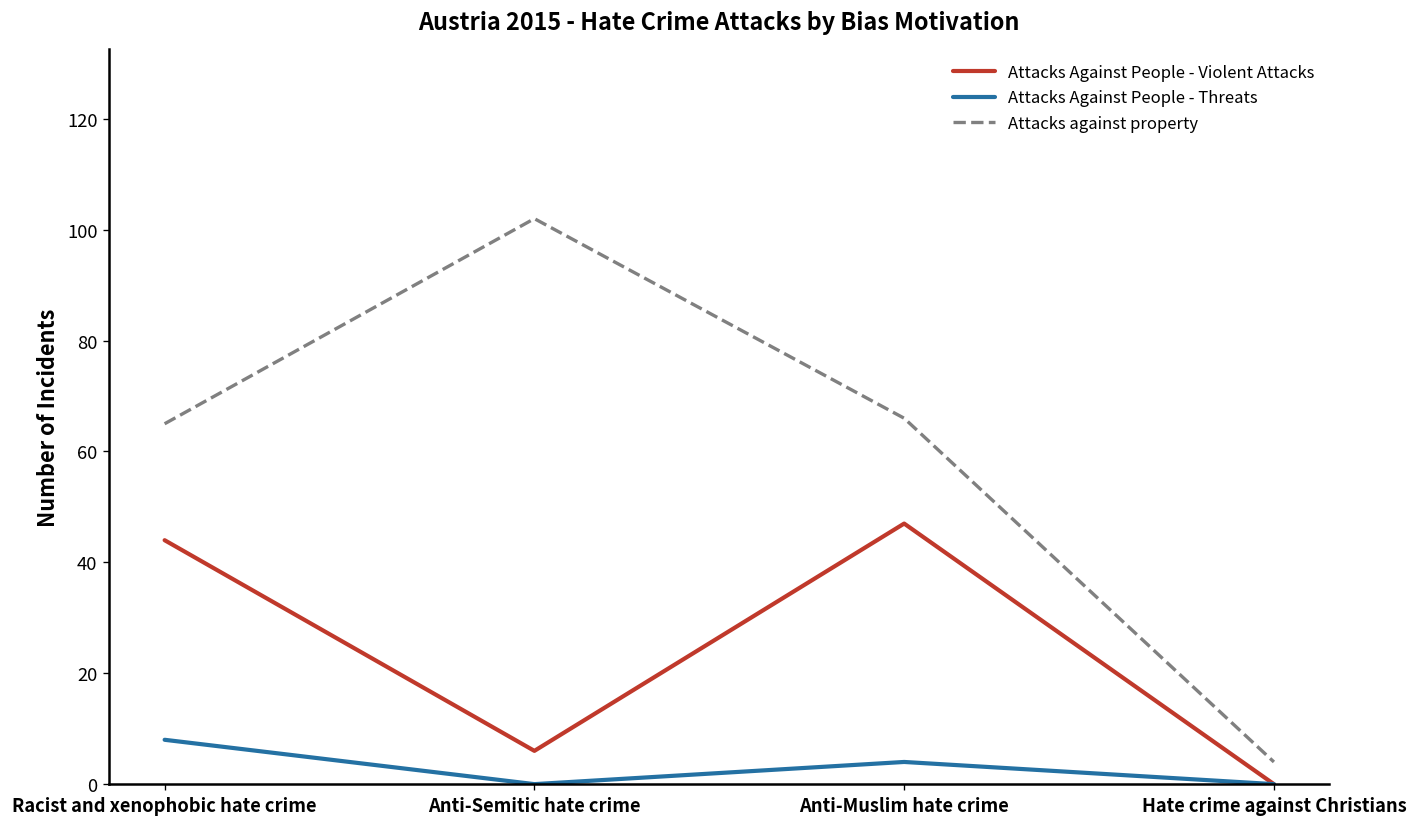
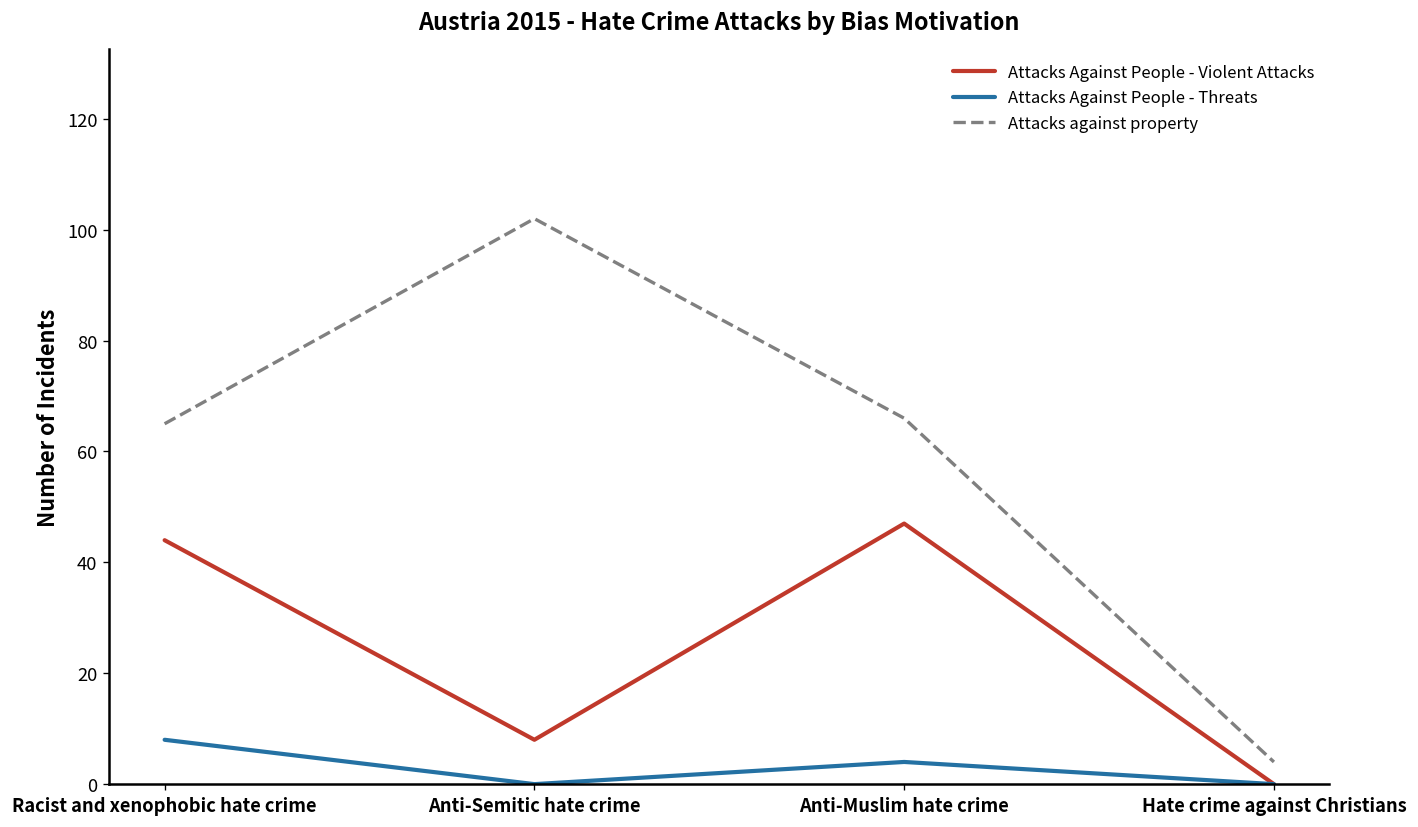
  {
    "Attacks Against People - Violent Attacks": {
      "Racist and xenophobic hate crime": 44,
-     "Anti-Semitic hate crime": 6,
+     "Anti-Semitic hate crime": 8,
      "Anti-Muslim hate crime": 47
    },
    "Attacks Against People - Threats": {
      "Racist and xenophobic hate crime": 8,
      "Anti-Semitic hate crime": 0,
      "Anti-Muslim hate crime": 4
    },
    "Attacks against property": {
      "Racist and xenophobic hate crime": 65,
      "Anti-Semitic hate crime": 102,
      "Anti-Muslim hate crime": 66,
      "Hate crime against Christians": 4
    }
  }
